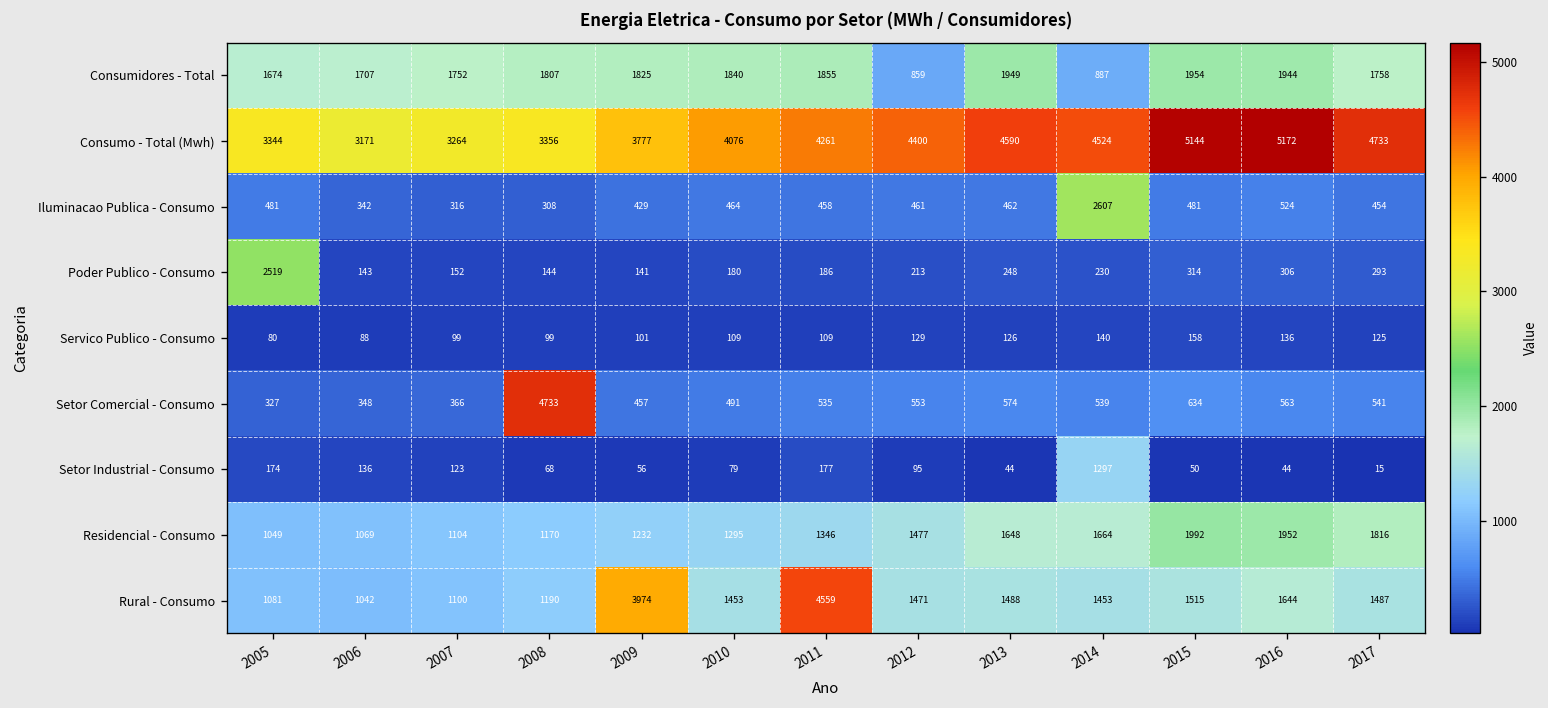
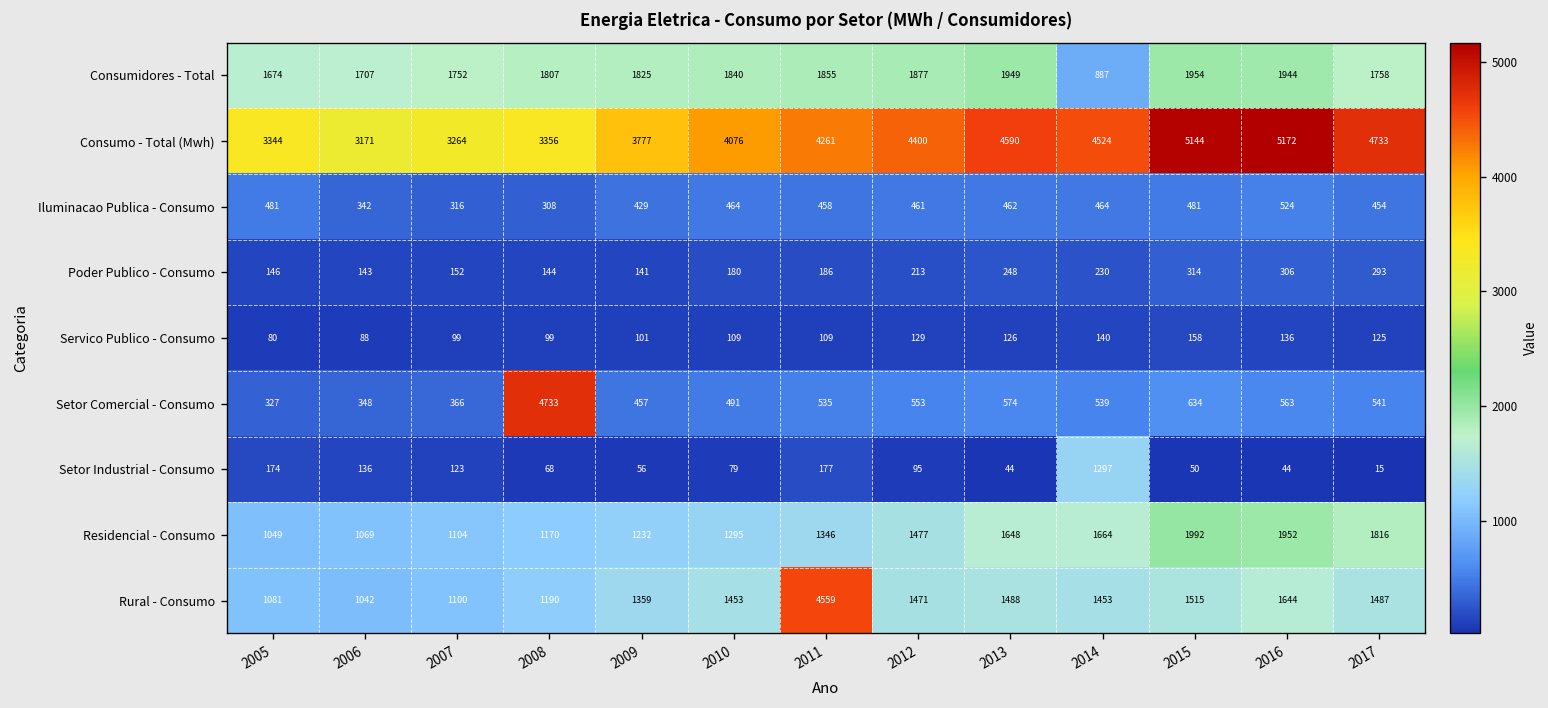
  {
    "Consumidores - Total": {
      "2005": 1674,
      "2006": 1707,
      "2007": 1752,
      "2008": 1807,
      "2009": 1825,
      "2010": 1840,
      "2011": 1855,
-     "2012": 859,
+     "2012": 1877,
      "2013": 1949,
      "2014": 887,
      "2015": 1954,
      "2016": 1944,
      "2017": 1758
    },
    "Consumo - Total (Mwh)": {
      "2005": 3344,
      "2006": 3171,
      "2007": 3264,
      "2008": 3356,
      "2009": 3777,
      "2010": 4076,
      "2011": 4261,
      "2012": 4400,
      "2013": 4590,
      "2014": 4524,
      "2015": 5144,
      "2016": 5172,
      "2017": 4733
    },
    "Iluminacao Publica - Consumo": {
      "2005": 481,
      "2006": 342,
      "2007": 316,
      "2008": 308,
      "2009": 429,
      "2010": 464,
      "2011": 458,
      "2012": 461,
      "2013": 462,
-     "2014": 2607,
+     "2014": 464,
      "2015": 481,
      "2016": 524,
      "2017": 454
    },
    "Poder Publico - Consumo": {
-     "2005": 2519,
+     "2005": 146,
      "2006": 143,
      "2007": 152,
      "2008": 144,
      "2009": 141,
      "2010": 180,
      "2011": 186,
      "2012": 213,
      "2013": 248,
      "2014": 230,
      "2015": 314,
      "2016": 306,
      "2017": 293
    },
    "Servico Publico - Consumo": {
      "2005": 80,
      "2006": 88,
      "2007": 99,
      "2008": 99,
      "2009": 101,
      "2010": 109,
      "2011": 109,
      "2012": 129,
      "2013": 126,
      "2014": 140,
      "2015": 158,
      "2016": 136,
      "2017": 125
    },
    "Setor Comercial - Consumo": {
      "2005": 327,
      "2006": 348,
      "2007": 366,
      "2008": 4733,
      "2009": 457,
      "2010": 491,
      "2011": 535,
      "2012": 553,
      "2013": 574,
      "2014": 539,
      "2015": 634,
      "2016": 563,
      "2017": 541
    },
    "Setor Industrial - Consumo": {
      "2005": 174,
      "2006": 136,
      "2007": 123,
      "2008": 68,
      "2009": 56,
      "2010": 79,
      "2011": 177,
      "2012": 95,
      "2013": 44,
      "2014": 1297,
      "2015": 50,
      "2016": 44,
      "2017": 15
    },
    "Residencial - Consumo": {
      "2005": 1049,
      "2006": 1069,
      "2007": 1104,
      "2008": 1170,
      "2009": 1232,
      "2010": 1295,
      "2011": 1346,
      "2012": 1477,
      "2013": 1648,
      "2014": 1664,
      "2015": 1992,
      "2016": 1952,
      "2017": 1816
    },
    "Rural - Consumo": {
      "2005": 1081,
      "2006": 1042,
      "2007": 1100,
      "2008": 1190,
-     "2009": 3974,
+     "2009": 1359,
      "2010": 1453,
      "2011": 4559,
      "2012": 1471,
      "2013": 1488,
      "2014": 1453,
      "2015": 1515,
      "2016": 1644,
      "2017": 1487
    }
  }
